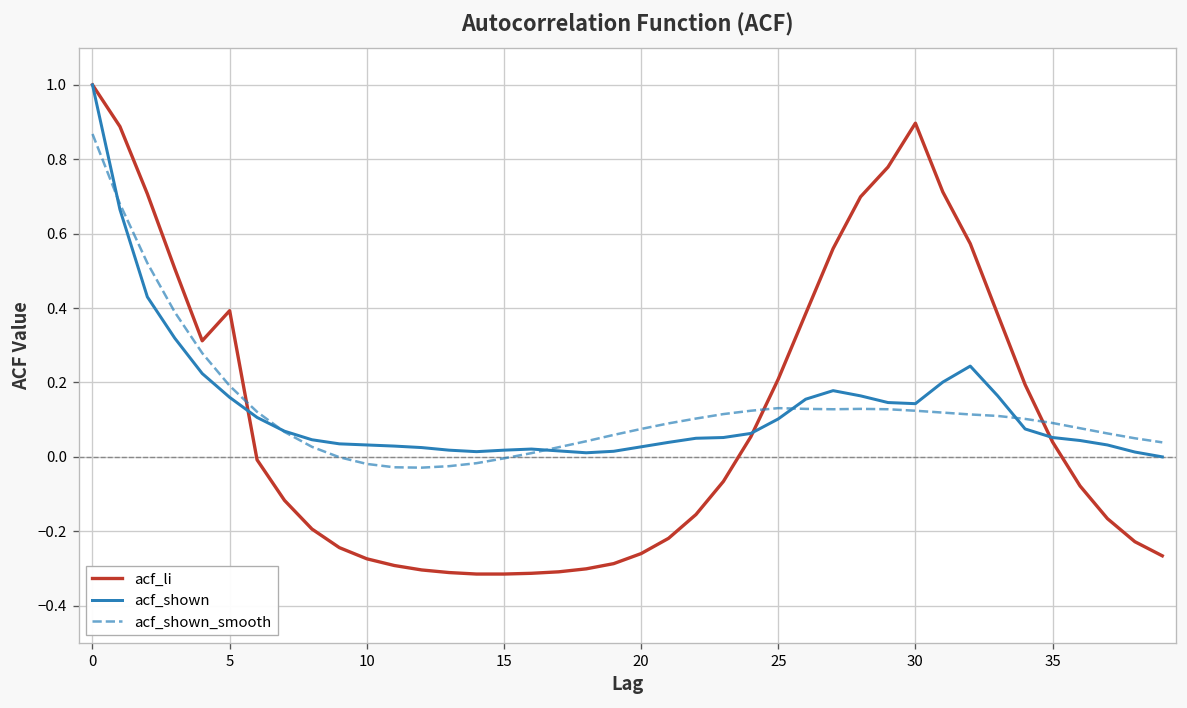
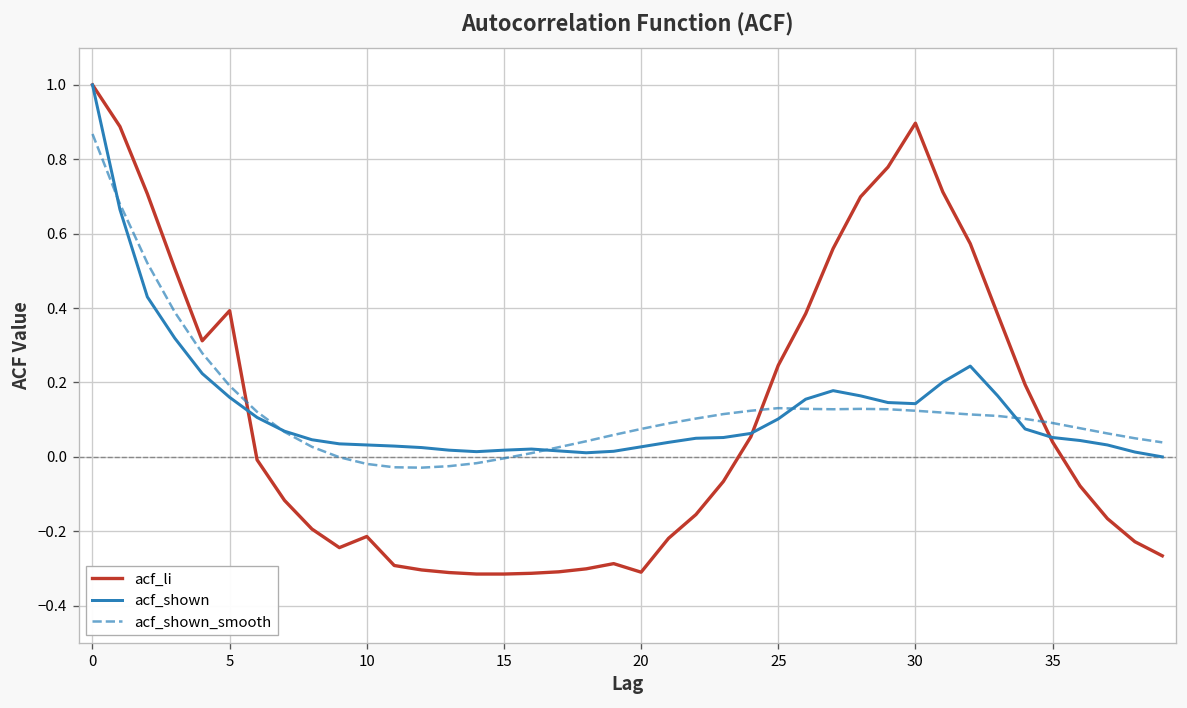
  {
    "acf_li": {
      "5": 0.39,
-     "10": -0.27,
+     "10": -0.21,
      "15": -0.32,
-     "20": -0.26,
-     "25": 0.21,
+     "20": -0.31,
+     "25": 0.25,
      "30": 0.90,
      "35": 0.04
    }
  }
